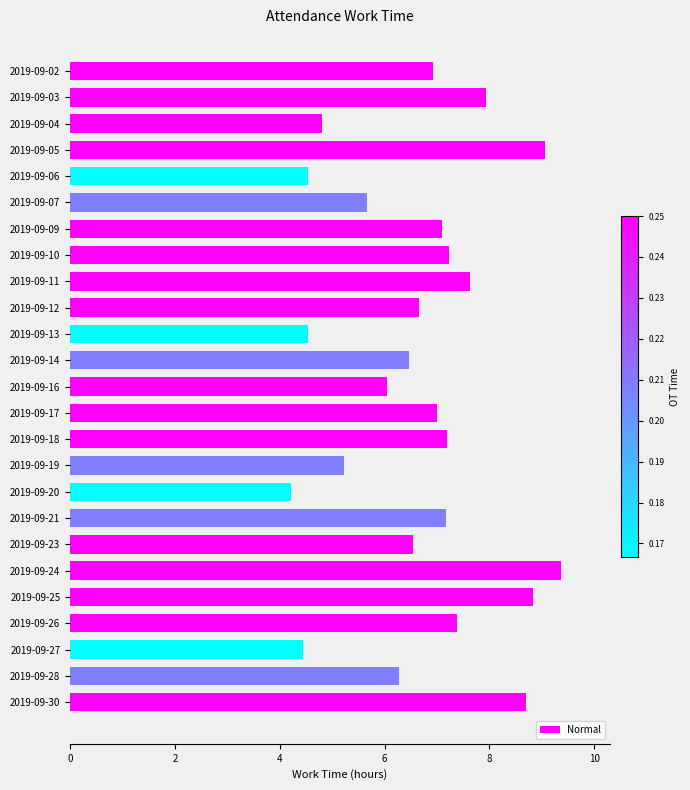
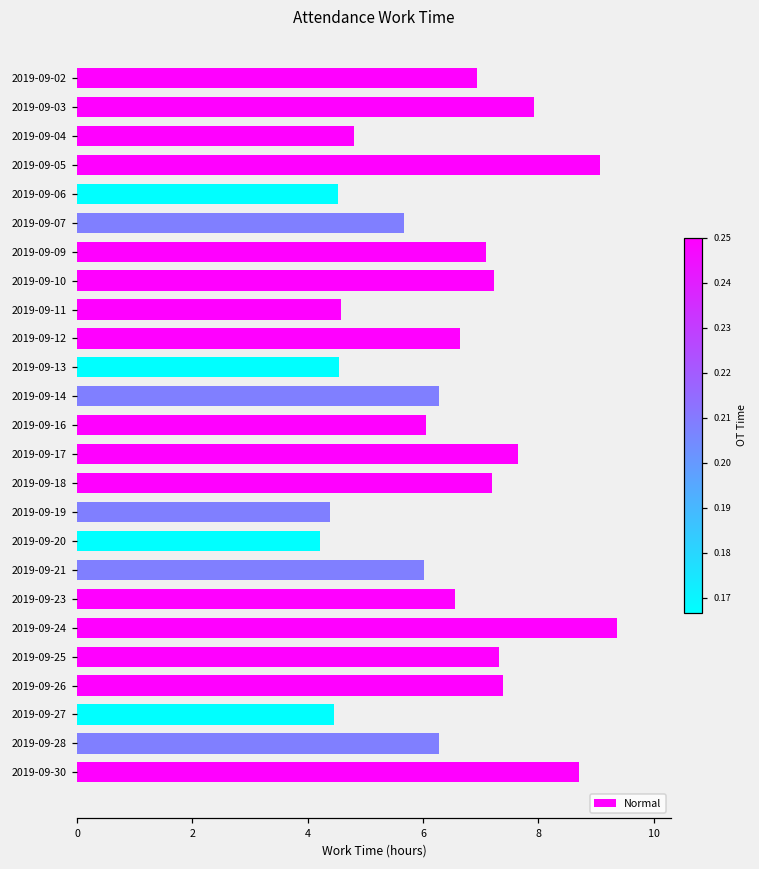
  {
    "2019-09-02": 6.9,
    "2019-09-03": 7.9,
    "2019-09-04": 4.8,
    "2019-09-05": 9.1,
    "2019-09-06": 4.5,
    "2019-09-07": 5.7,
    "2019-09-09": 7.1,
    "2019-09-10": 7.2,
-   "2019-09-11": 7.6,
+   "2019-09-11": 4.6,
    "2019-09-12": 6.7,
    "2019-09-13": 4.5,
-   "2019-09-14": 6.5,
+   "2019-09-14": 6.3,
    "2019-09-16": 6.1,
-   "2019-09-17": 7.0,
+   "2019-09-17": 7.6,
    "2019-09-18": 7.2,
-   "2019-09-19": 5.2,
+   "2019-09-19": 4.4,
    "2019-09-20": 4.2,
-   "2019-09-21": 7.2,
+   "2019-09-21": 6.0,
    "2019-09-23": 6.5,
    "2019-09-24": 9.4,
-   "2019-09-25": 8.8,
+   "2019-09-25": 7.3,
    "2019-09-26": 7.4,
    "2019-09-27": 4.5,
    "2019-09-28": 6.3,
    "2019-09-30": 8.7
  }
